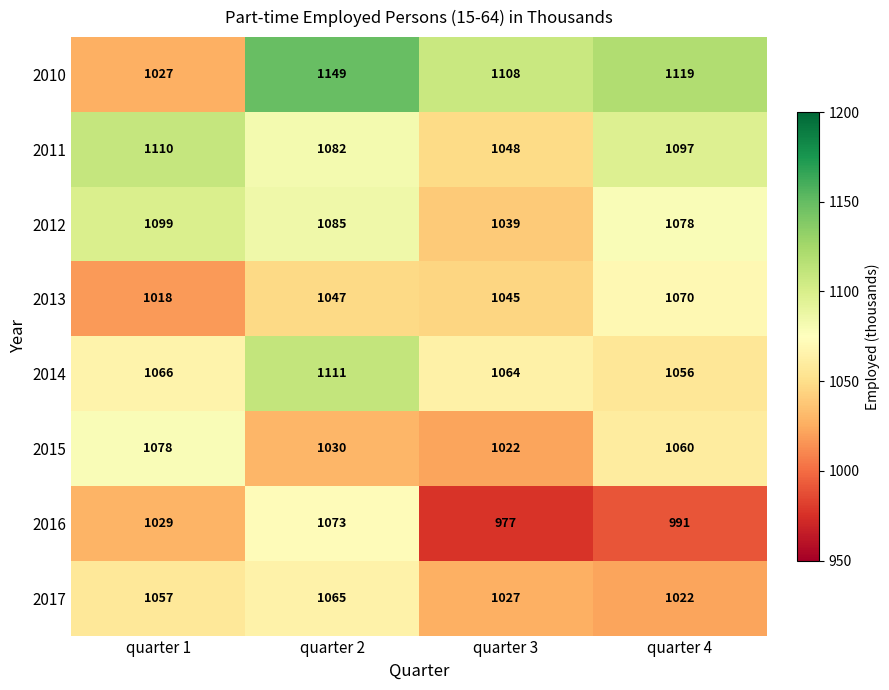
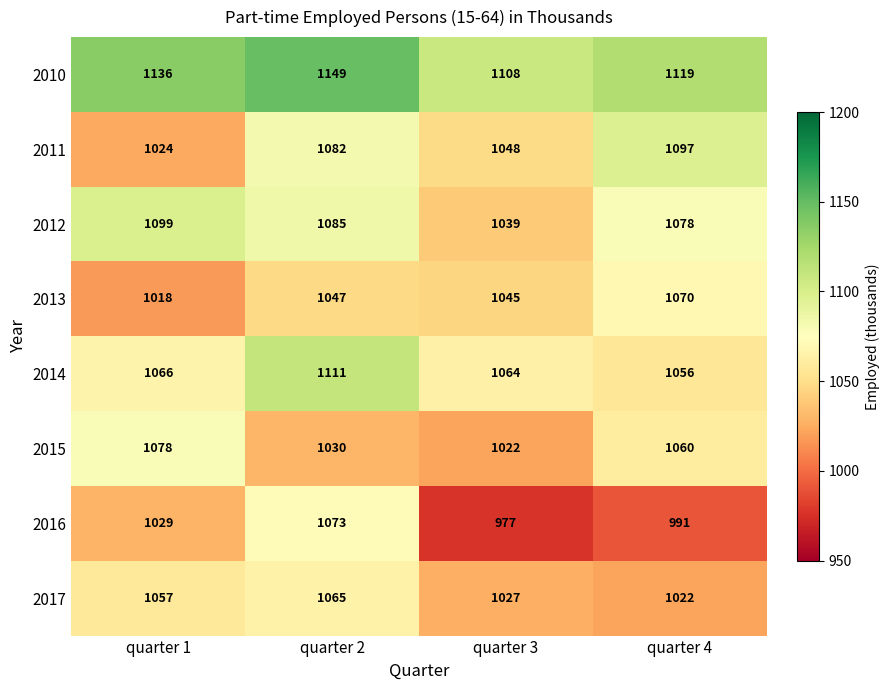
  {
    "2010": {
-     "quarter 1": 1027,
+     "quarter 1": 1136,
      "quarter 2": 1149,
      "quarter 3": 1108,
      "quarter 4": 1119
    },
    "2011": {
-     "quarter 1": 1110,
+     "quarter 1": 1024,
      "quarter 2": 1082,
      "quarter 3": 1048,
      "quarter 4": 1097
    },
    "2012": {
      "quarter 1": 1099,
      "quarter 2": 1085,
      "quarter 3": 1039,
      "quarter 4": 1078
    },
    "2013": {
      "quarter 1": 1018,
      "quarter 2": 1047,
      "quarter 3": 1045,
      "quarter 4": 1070
    },
    "2014": {
      "quarter 1": 1066,
      "quarter 2": 1111,
      "quarter 3": 1064,
      "quarter 4": 1056
    },
    "2015": {
      "quarter 1": 1078,
      "quarter 2": 1030,
      "quarter 3": 1022,
      "quarter 4": 1060
    },
    "2016": {
      "quarter 1": 1029,
      "quarter 2": 1073,
      "quarter 3": 977,
      "quarter 4": 991
    },
    "2017": {
      "quarter 1": 1057,
      "quarter 2": 1065,
      "quarter 3": 1027,
      "quarter 4": 1022
    }
  }
